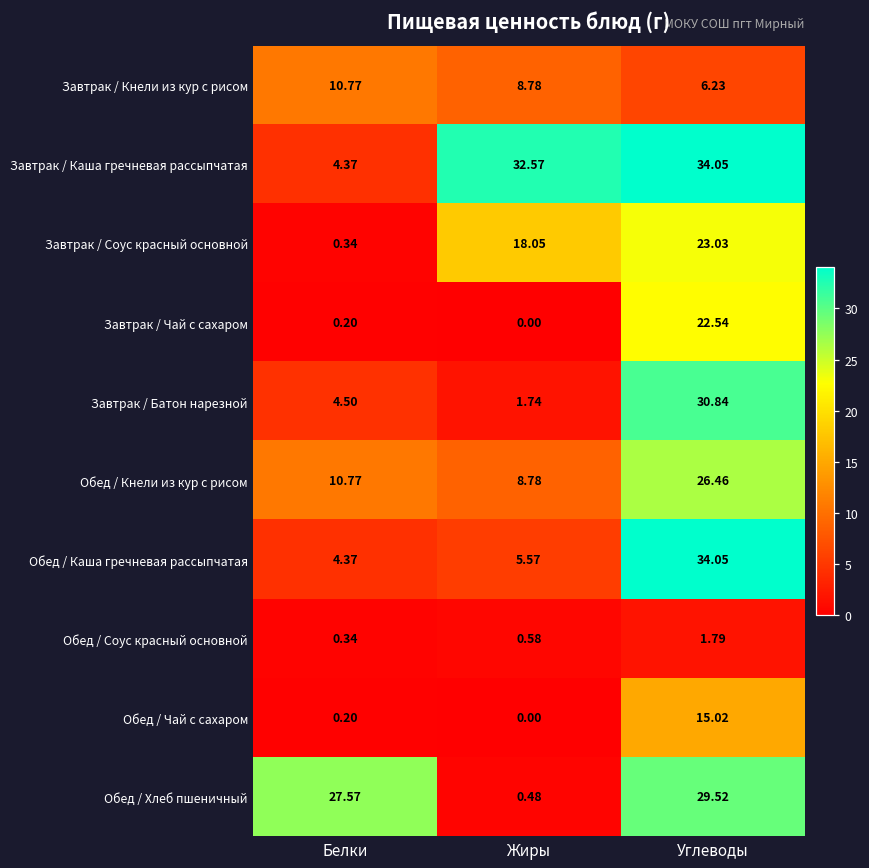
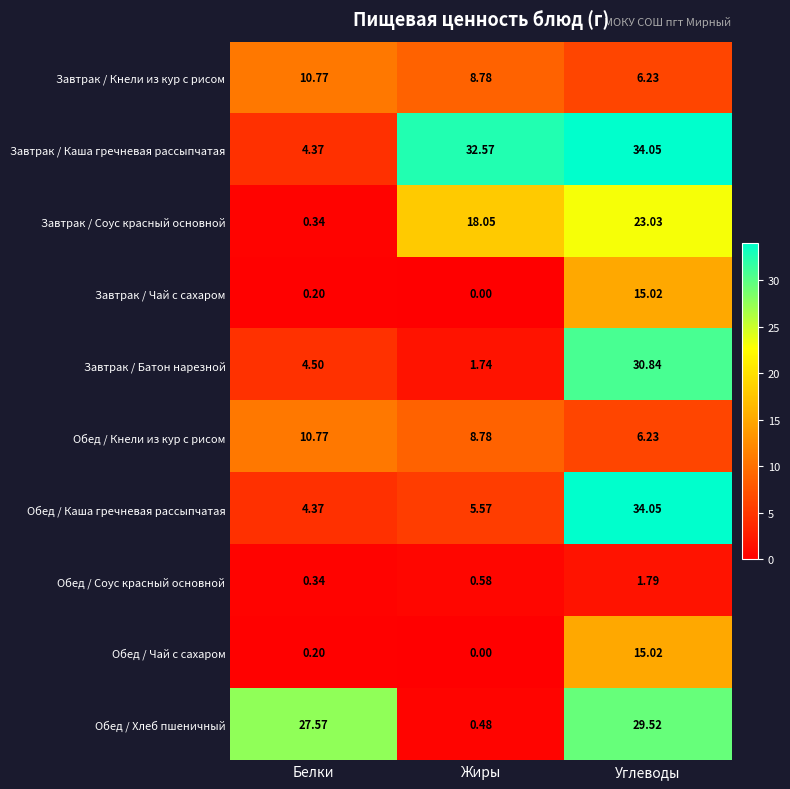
  {
    "Завтрак / Кнели из кур с рисом": {
      "Белки": 10.77,
      "Жиры": 8.78,
      "Углеводы": 6.23
    },
    "Завтрак / Каша гречневая рассыпчатая": {
      "Белки": 4.37,
      "Жиры": 32.57,
      "Углеводы": 34.05
    },
    "Завтрак / Соус красный основной": {
      "Белки": 0.34,
      "Жиры": 18.05,
      "Углеводы": 23.03
    },
    "Завтрак / Чай с сахаром": {
      "Белки": 0.20,
      "Жиры": 0.00,
-     "Углеводы": 22.54
+     "Углеводы": 15.02
    },
    "Завтрак / Батон нарезной": {
      "Белки": 4.50,
      "Жиры": 1.74,
      "Углеводы": 30.84
    },
    "Обед / Кнели из кур с рисом": {
      "Белки": 10.77,
      "Жиры": 8.78,
-     "Углеводы": 26.46
+     "Углеводы": 6.23
    },
    "Обед / Каша гречневая рассыпчатая": {
      "Белки": 4.37,
      "Жиры": 5.57,
      "Углеводы": 34.05
    },
    "Обед / Соус красный основной": {
      "Белки": 0.34,
      "Жиры": 0.58,
      "Углеводы": 1.79
    },
    "Обед / Чай с сахаром": {
      "Белки": 0.20,
      "Жиры": 0.00,
      "Углеводы": 15.02
    },
    "Обед / Хлеб пшеничный": {
      "Белки": 27.57,
      "Жиры": 0.48,
      "Углеводы": 29.52
    }
  }
